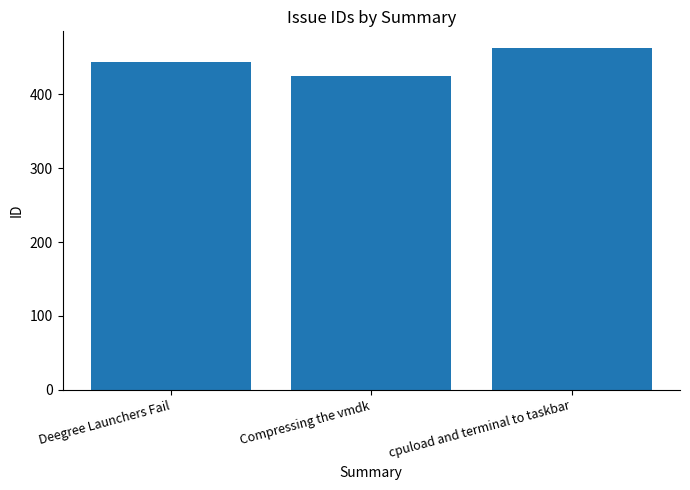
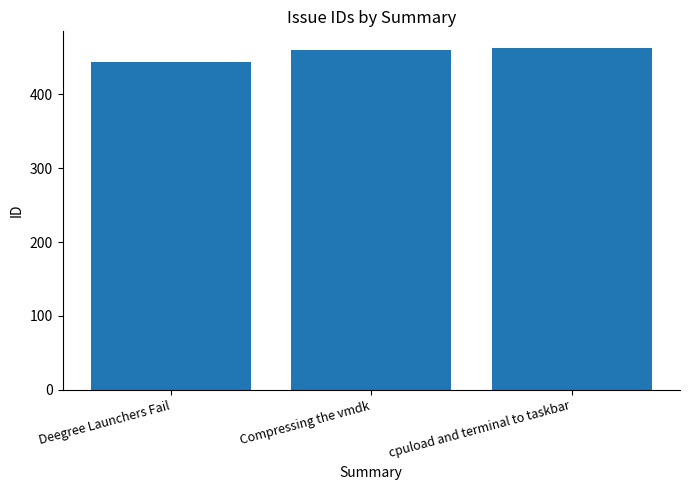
  {
    "Deegree Launchers Fail": 440,
-   "Compressing the vmdk": 430,
+   "Compressing the vmdk": 460,
    "cpuload and terminal to taskbar": 460
  }
